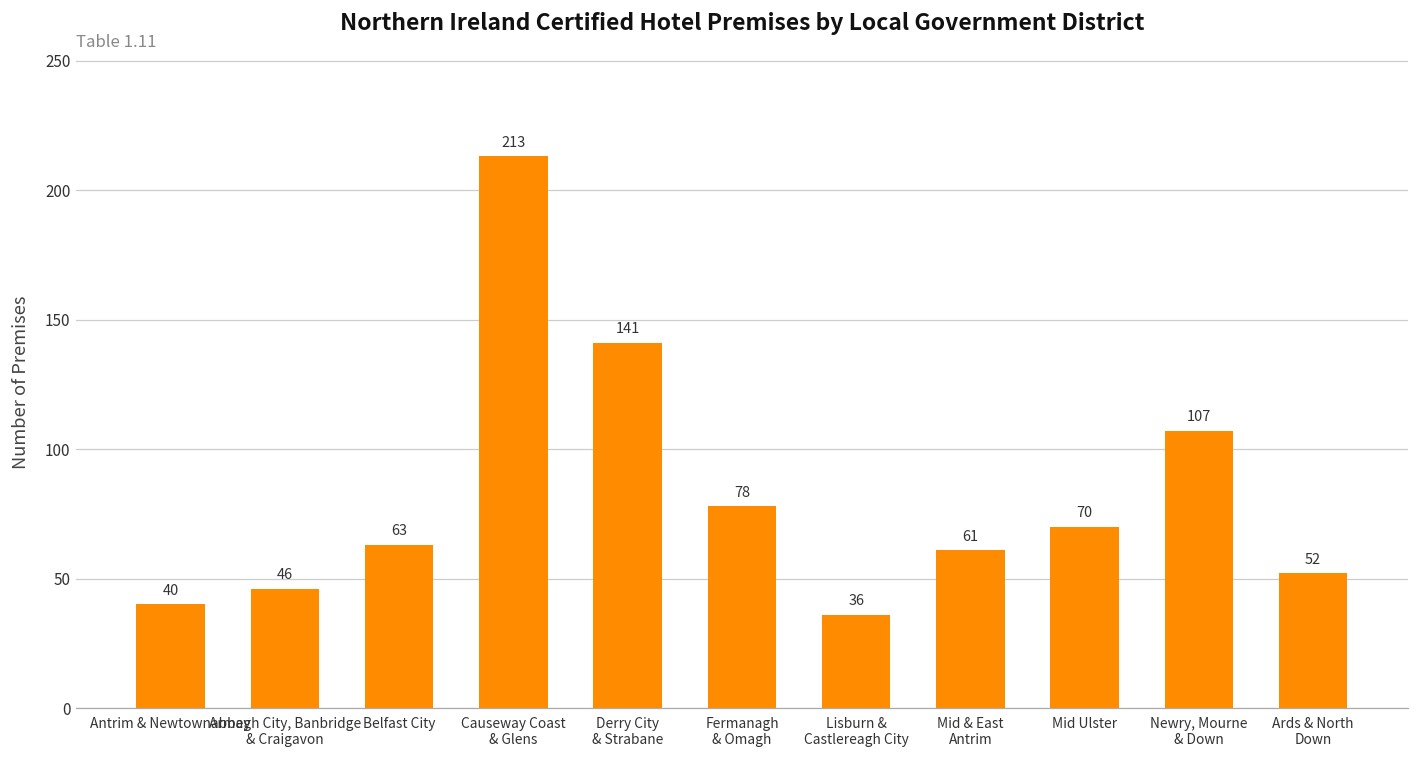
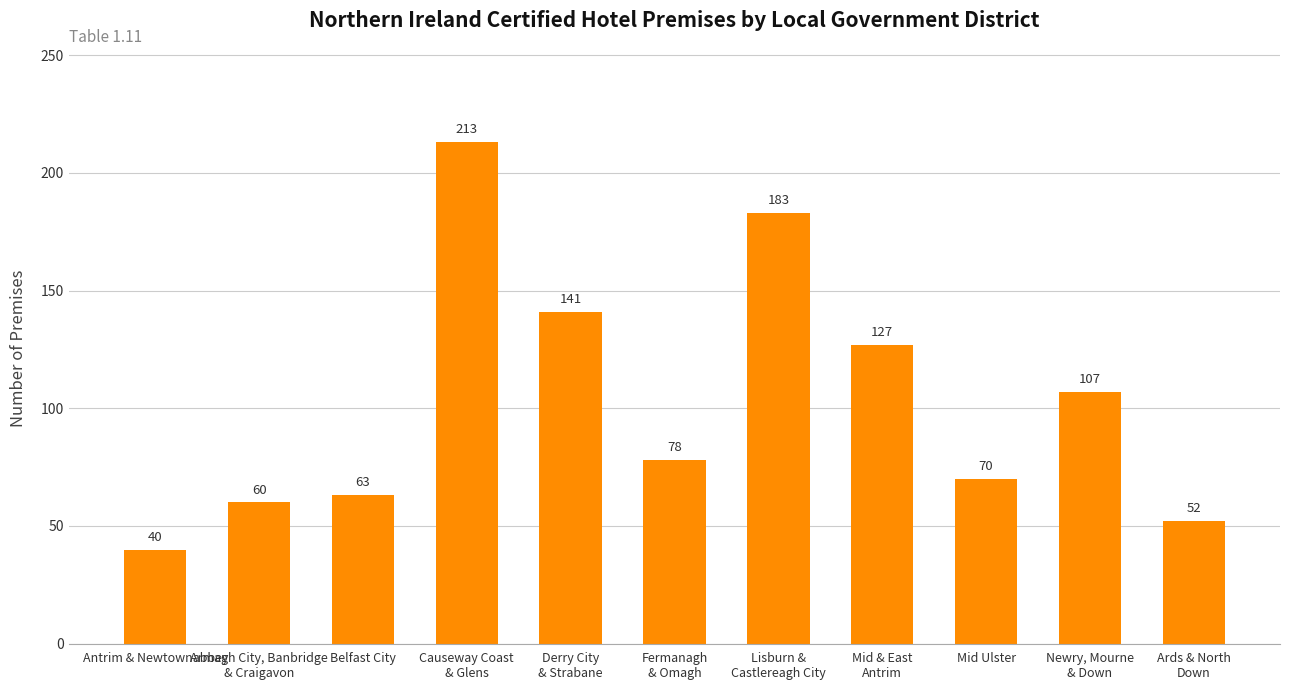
  {
-   "Armagh City, Banbridge & Craigavon": 46,
+   "Armagh City, Banbridge & Craigavon": 60,
    "Belfast City": 63,
    "Causeway Coast & Glens": 213,
    "Derry City & Strabane": 141,
    "Fermanagh & Omagh": 78,
-   "Lisburn & Castlereagh City": 36,
-   "Mid & East Antrim": 61,
+   "Lisburn & Castlereagh City": 183,
+   "Mid & East Antrim": 127,
    "Mid Ulster": 70,
    "Newry, Mourne & Down": 107,
    "Ards & North Down": 52
  }
